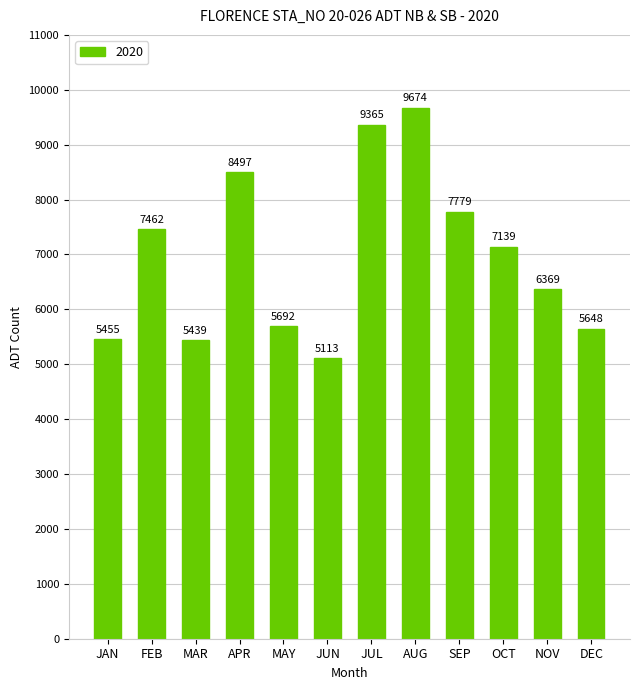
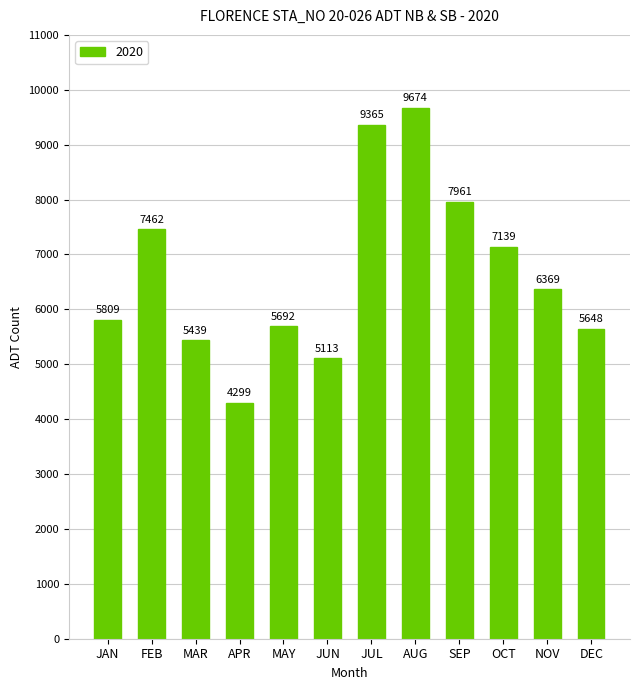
  {
-   "JAN": 5455,
+   "JAN": 5809,
    "FEB": 7462,
    "MAR": 5439,
-   "APR": 8497,
+   "APR": 4299,
    "MAY": 5692,
    "JUN": 5113,
    "JUL": 9365,
    "AUG": 9674,
-   "SEP": 7779,
+   "SEP": 7961,
    "OCT": 7139,
    "NOV": 6369,
    "DEC": 5648
  }
